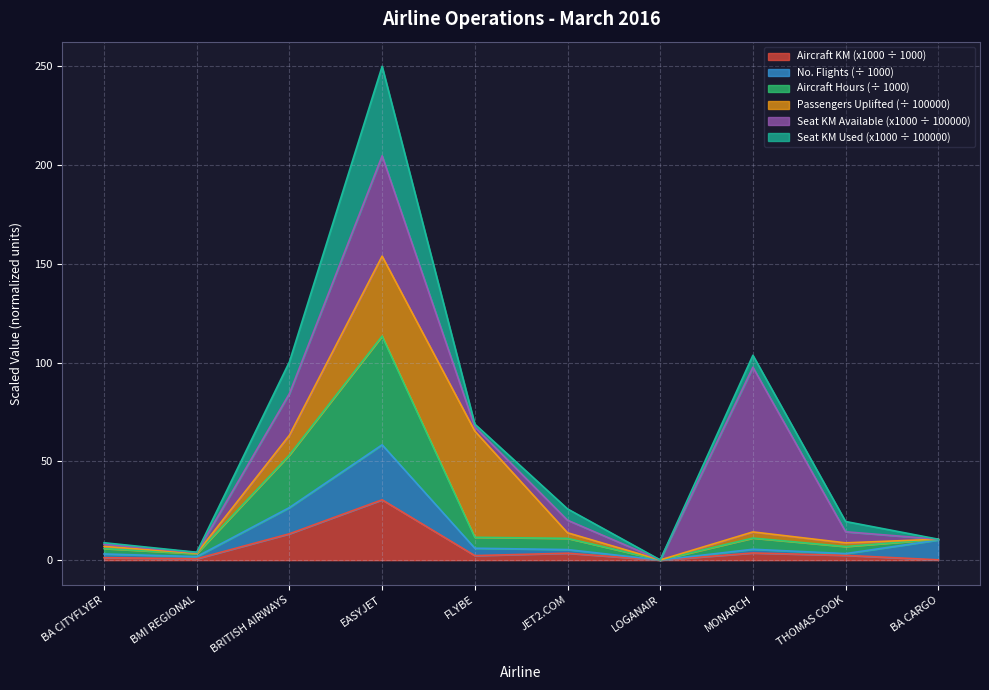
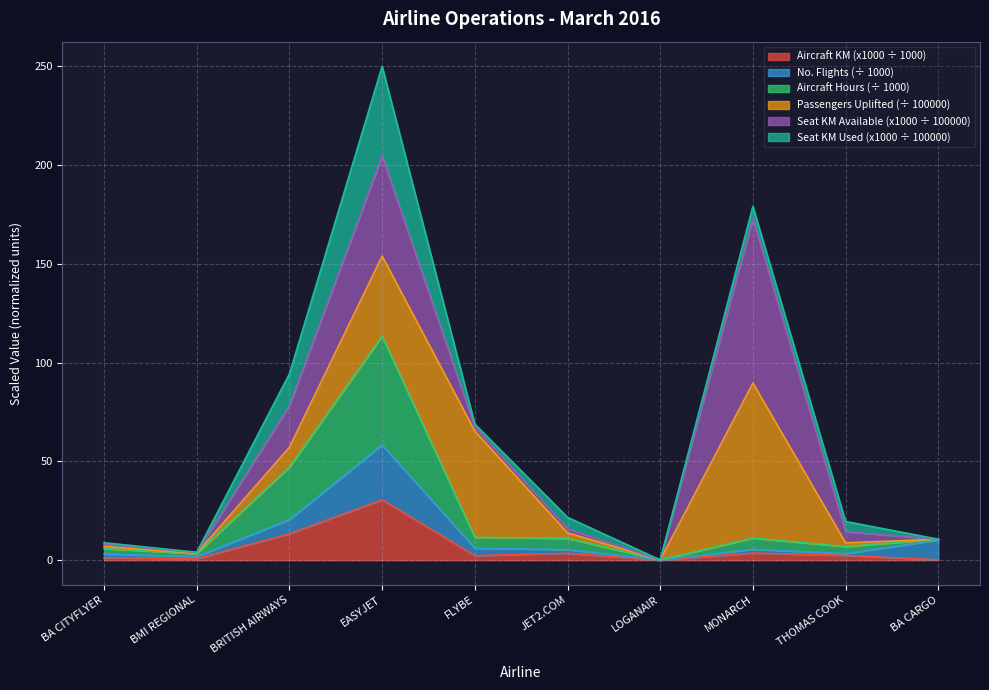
  {
    "Aircraft KM (x1000 ÷ 1000)": {
      "BA CITYFLYER": 1,
      "BRITISH AIRWAYS": 13,
      "EASYJET": 31,
      "FLYBE": 2,
      "JET2.COM": 4,
      "MONARCH": 4,
      "BA CARGO": 0
    },
    "No. Flights (÷ 1000)": {
      "BA CITYFLYER": 2,
-     "BRITISH AIRWAYS": 13,
+     "BRITISH AIRWAYS": 7,
      "EASYJET": 28,
      "FLYBE": 4,
      "JET2.COM": 2,
      "MONARCH": 2
    },
    "Passengers Uplifted (÷ 100000)": {
      "BRITISH AIRWAYS": 10,
      "EASYJET": 40,
      "FLYBE": 54,
      "JET2.COM": 3,
-     "MONARCH": 3,
+     "MONARCH": 78,
      "THOMAS COOK": 2
    },
    "Seat KM Available (x1000 ÷ 100000)": {
      "BRITISH AIRWAYS": 21,
      "EASYJET": 51,
      "FLYBE": 2,
-     "JET2.COM": 6,
+     "JET2.COM": 2,
      "MONARCH": 83,
      "THOMAS COOK": 6
    }
  }
